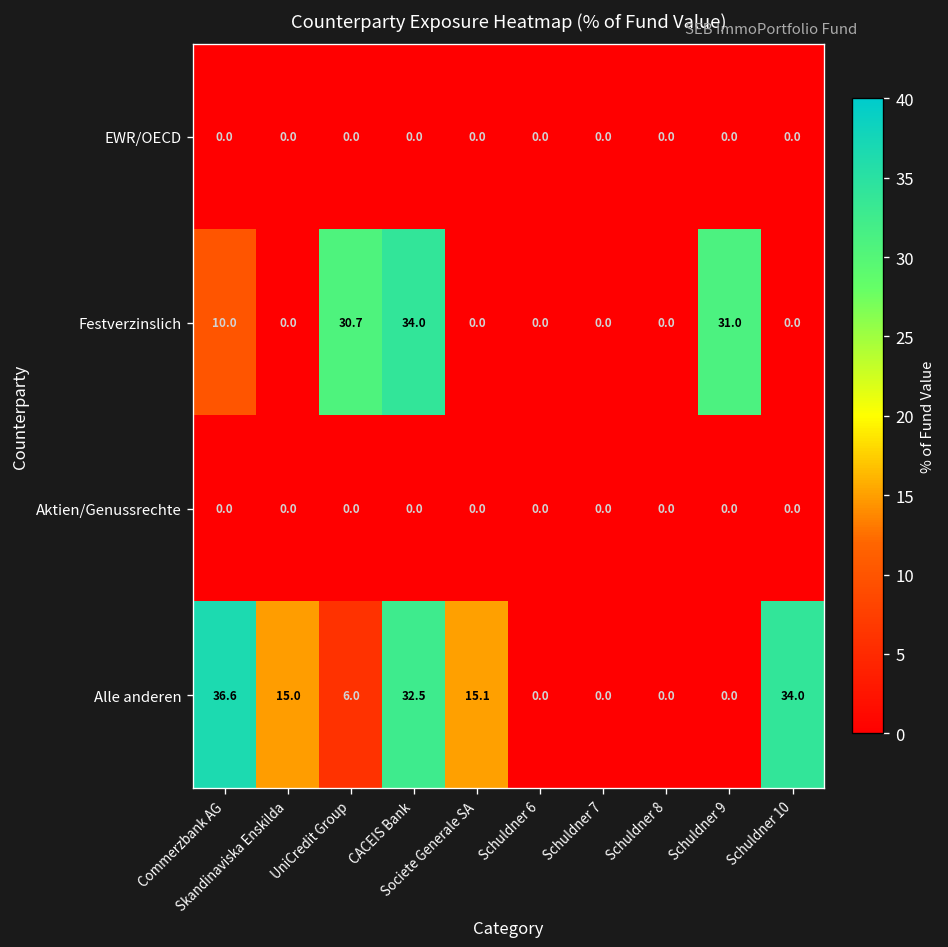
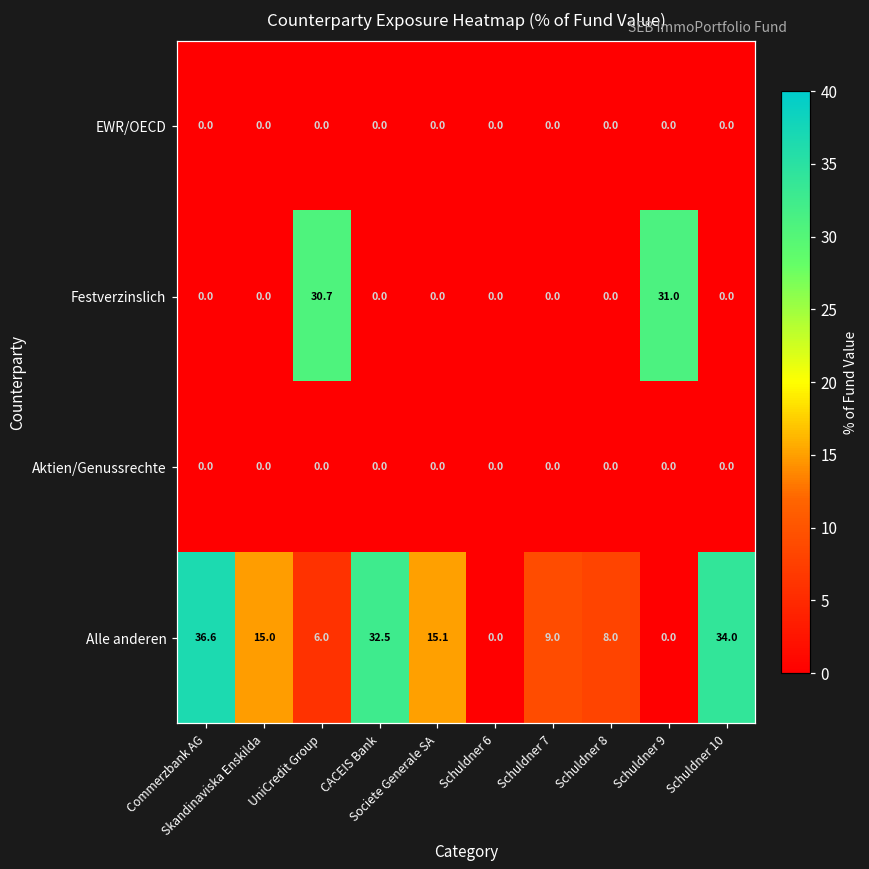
  {
    "EWR/OECD": {
      "Commerzbank AG": 0.0,
      "Skandinaviska Enskilda": 0.0,
      "UniCredit Group": 0.0,
      "CACEIS Bank": 0.0,
      "Societe Generale SA": 0.0,
      "Schuldner 6": 0.0,
      "Schuldner 7": 0.0,
      "Schuldner 8": 0.0,
      "Schuldner 9": 0.0,
      "Schuldner 10": 0.0
    },
    "Festverzinslich": {
-     "Commerzbank AG": 10.0,
+     "Commerzbank AG": 0.0,
      "Skandinaviska Enskilda": 0.0,
      "UniCredit Group": 30.7,
-     "CACEIS Bank": 34.0,
+     "CACEIS Bank": 0.0,
      "Societe Generale SA": 0.0,
      "Schuldner 6": 0.0,
      "Schuldner 7": 0.0,
      "Schuldner 8": 0.0,
      "Schuldner 9": 31.0,
      "Schuldner 10": 0.0
    },
    "Aktien/Genussrechte": {
      "Commerzbank AG": 0.0,
      "Skandinaviska Enskilda": 0.0,
      "UniCredit Group": 0.0,
      "CACEIS Bank": 0.0,
      "Societe Generale SA": 0.0,
      "Schuldner 6": 0.0,
      "Schuldner 7": 0.0,
      "Schuldner 8": 0.0,
      "Schuldner 9": 0.0,
      "Schuldner 10": 0.0
    },
    "Alle anderen": {
      "Commerzbank AG": 36.6,
      "Skandinaviska Enskilda": 15.0,
      "UniCredit Group": 6.0,
      "CACEIS Bank": 32.5,
      "Societe Generale SA": 15.1,
      "Schuldner 6": 0.0,
-     "Schuldner 7": 0.0,
-     "Schuldner 8": 0.0,
+     "Schuldner 7": 9.0,
+     "Schuldner 8": 8.0,
      "Schuldner 9": 0.0,
      "Schuldner 10": 34.0
    }
  }
